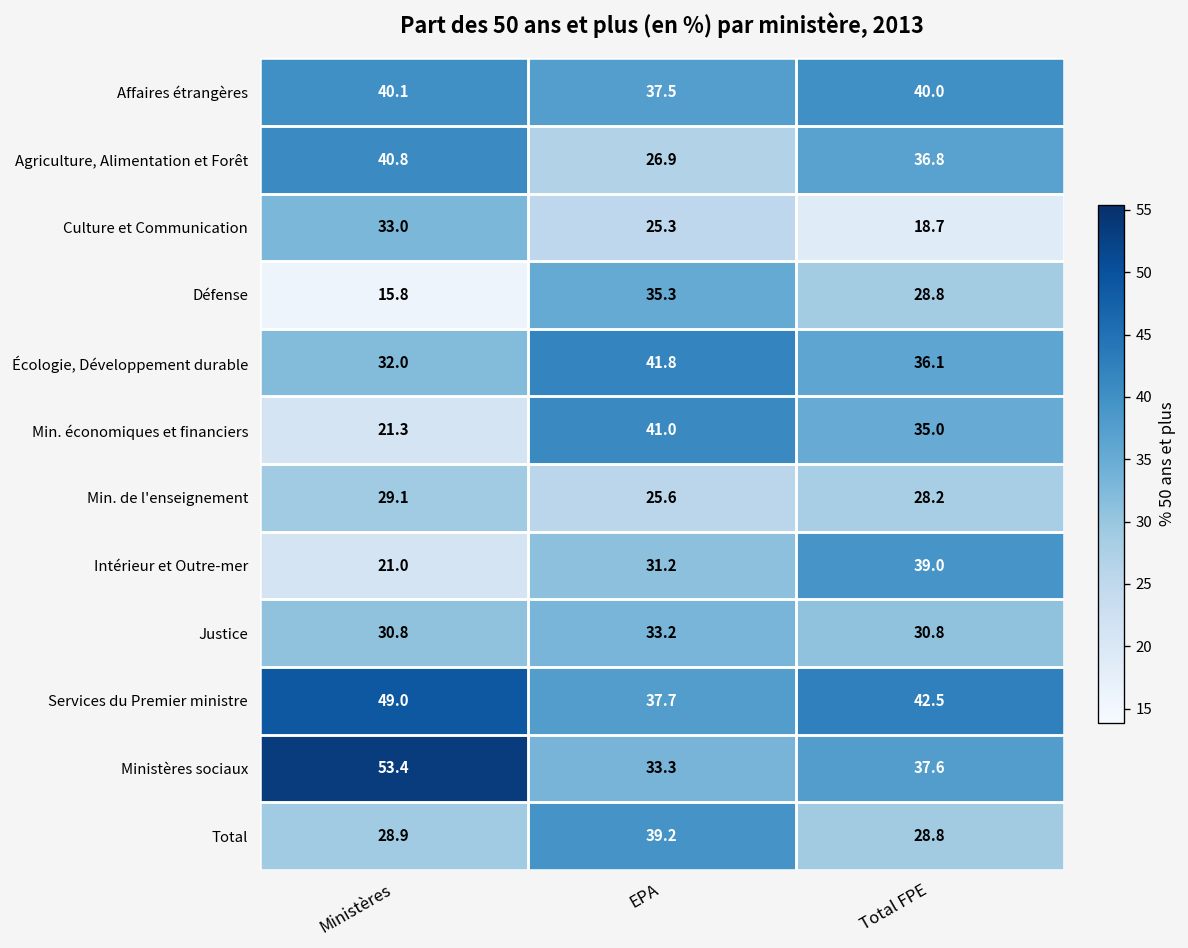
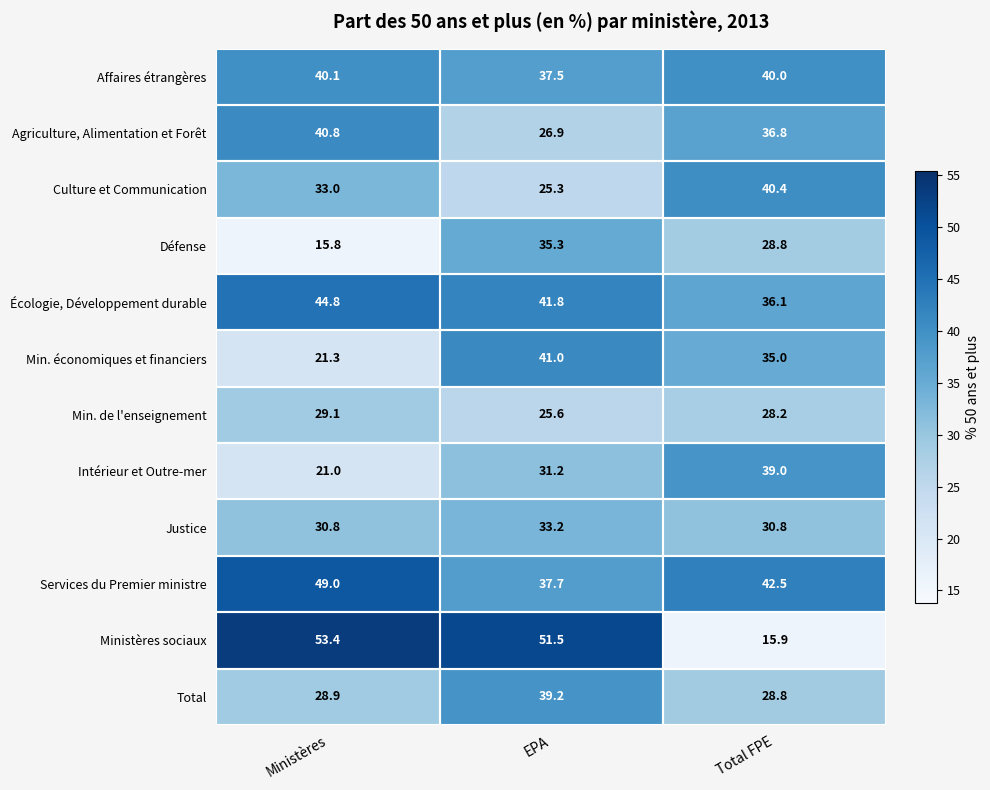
  {
    "Affaires étrangères": {
      "Ministères": 40.1,
      "EPA": 37.5,
      "Total FPE": 40.0
    },
    "Agriculture, Alimentation et Forêt": {
      "Ministères": 40.8,
      "EPA": 26.9,
      "Total FPE": 36.8
    },
    "Culture et Communication": {
      "Ministères": 33.0,
      "EPA": 25.3,
-     "Total FPE": 18.7
+     "Total FPE": 40.4
    },
    "Défense": {
      "Ministères": 15.8,
      "EPA": 35.3,
      "Total FPE": 28.8
    },
    "Écologie, Développement durable": {
-     "Ministères": 32.0,
+     "Ministères": 44.8,
      "EPA": 41.8,
      "Total FPE": 36.1
    },
    "Min. économiques et financiers": {
      "Ministères": 21.3,
      "EPA": 41.0,
      "Total FPE": 35.0
    },
    "Min. de l'enseignement": {
      "Ministères": 29.1,
      "EPA": 25.6,
      "Total FPE": 28.2
    },
    "Intérieur et Outre-mer": {
      "Ministères": 21.0,
      "EPA": 31.2,
      "Total FPE": 39.0
    },
    "Justice": {
      "Ministères": 30.8,
      "EPA": 33.2,
      "Total FPE": 30.8
    },
    "Services du Premier ministre": {
      "Ministères": 49.0,
      "EPA": 37.7,
      "Total FPE": 42.5
    },
    "Ministères sociaux": {
      "Ministères": 53.4,
-     "EPA": 33.3,
-     "Total FPE": 37.6
+     "EPA": 51.5,
+     "Total FPE": 15.9
    },
    "Total": {
      "Ministères": 28.9,
      "EPA": 39.2,
      "Total FPE": 28.8
    }
  }
